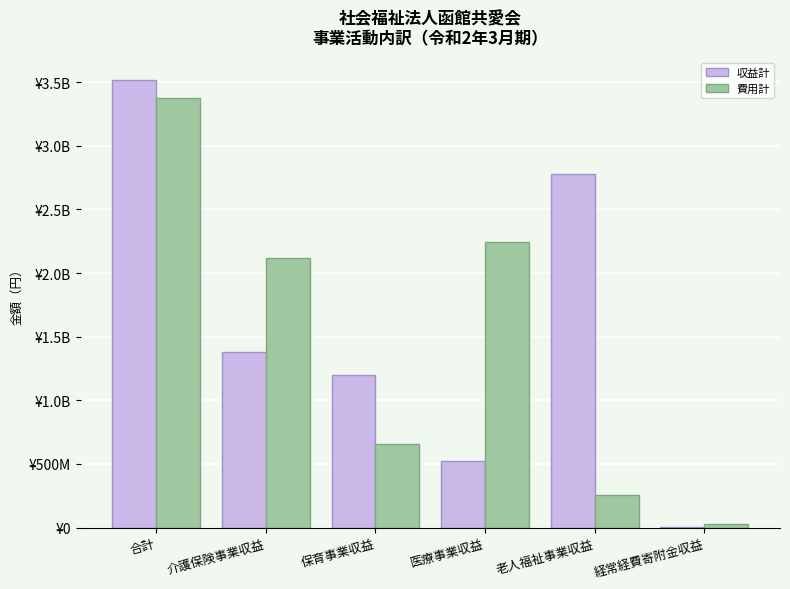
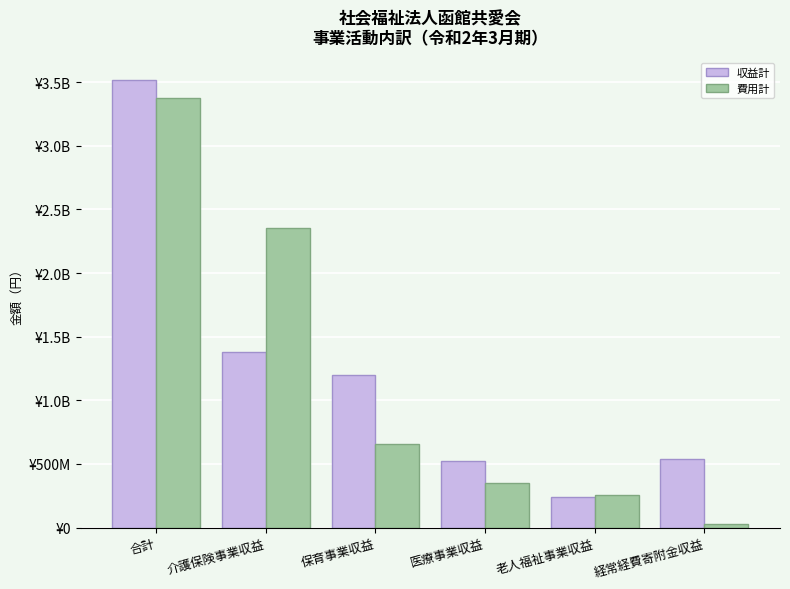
  {
    "収益計": {
      "合計": "¥3520000000",
      "介護保険事業収益": "¥1380000000",
      "保育事業収益": "¥1200000000",
      "医療事業収益": "¥520000000",
-     "老人福祉事業収益": "¥2780000000",
-     "経常経費寄附金収益": "¥10000000"
+     "老人福祉事業収益": "¥240000000",
+     "経常経費寄附金収益": "¥540000000"
    },
    "費用計": {
      "合計": "¥3370000000",
-     "介護保険事業収益": "¥2120000000",
+     "介護保険事業収益": "¥2350000000",
      "保育事業収益": "¥660000000",
-     "医療事業収益": "¥2240000000",
+     "医療事業収益": "¥350000000",
      "老人福祉事業収益": "¥260000000",
      "経常経費寄附金収益": "¥30000000"
    }
  }
